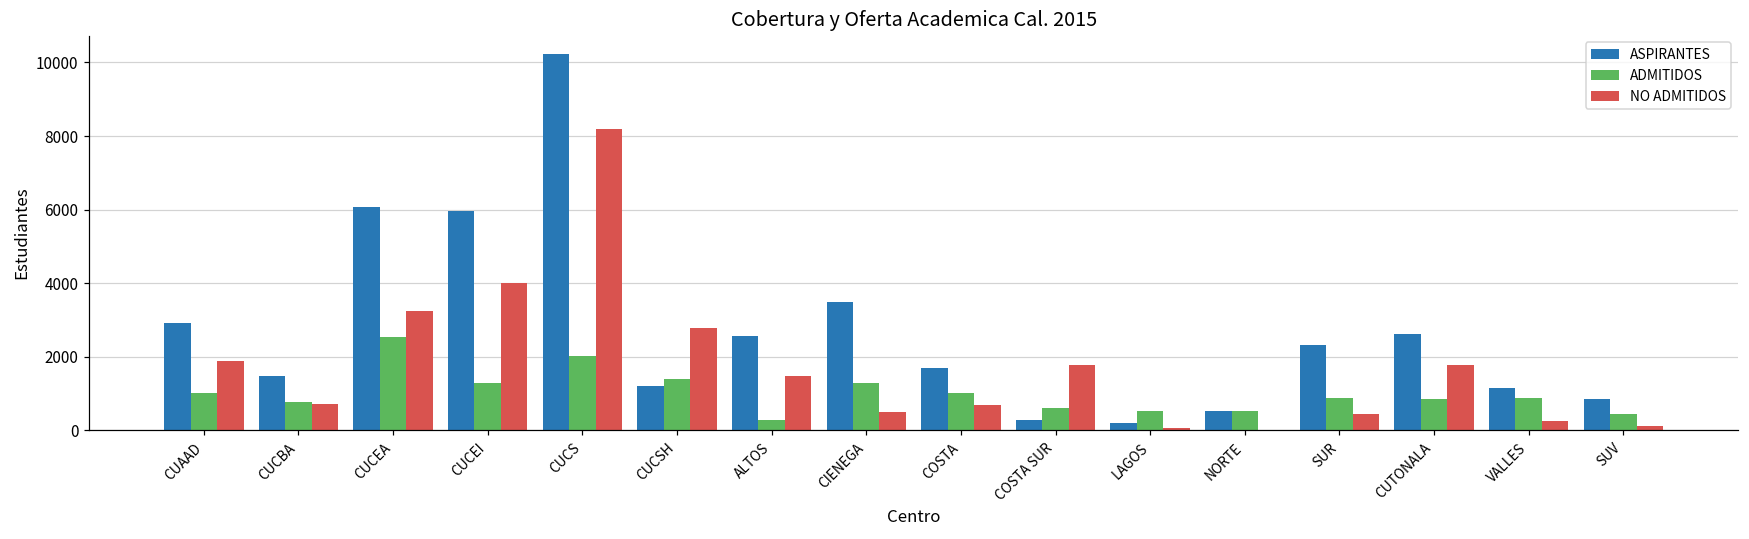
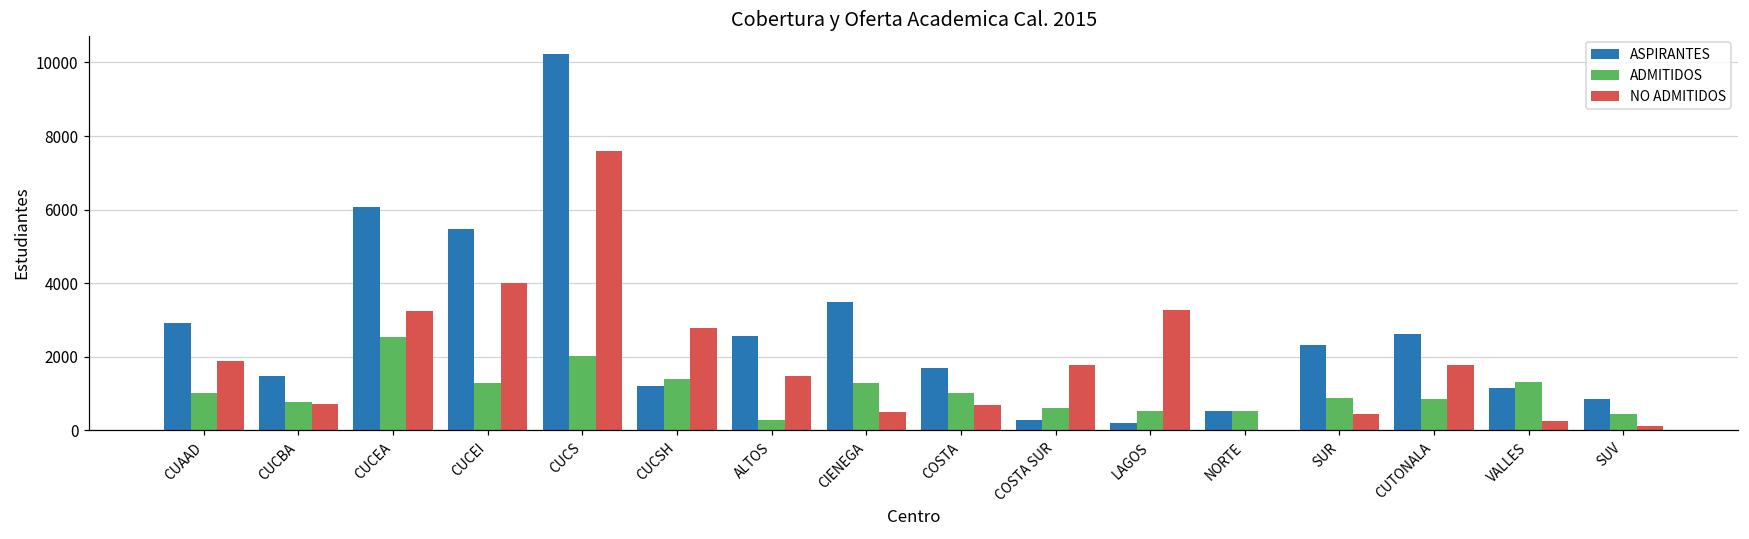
  {
    "ASPIRANTES": {
      "CUAAD": 2900,
      "CUCBA": 1500,
      "CUCEA": 6100,
-     "CUCEI": 6000,
+     "CUCEI": 5500,
      "CUCS": 10200,
      "CUCSH": 1200,
      "ALTOS": 2600,
      "CIENEGA": 3500,
      "COSTA": 1700,
      "COSTA SUR": 300,
      "LAGOS": 200,
      "NORTE": 500,
      "SUR": 2300,
      "CUTONALA": 2600,
      "VALLES": 1100,
      "SUV": 900
    },
    "ADMITIDOS": {
      "CUAAD": 1000,
      "CUCBA": 800,
      "CUCEA": 2600,
      "CUCEI": 1300,
      "CUCS": 2000,
      "CUCSH": 1400,
      "ALTOS": 300,
      "CIENEGA": 1300,
      "COSTA": 1000,
      "COSTA SUR": 600,
      "LAGOS": 500,
      "NORTE": 500,
      "SUR": 900,
      "CUTONALA": 800,
-     "VALLES": 900,
+     "VALLES": 1300,
      "SUV": 400
    },
    "NO ADMITIDOS": {
      "CUAAD": 1900,
      "CUCBA": 700,
      "CUCEA": 3200,
      "CUCEI": 4000,
-     "CUCS": 8200,
+     "CUCS": 7600,
      "CUCSH": 2800,
      "ALTOS": 1500,
      "CIENEGA": 500,
      "COSTA": 700,
      "COSTA SUR": 1800,
-     "LAGOS": 100,
+     "LAGOS": 3300,
      "NORTE": 0,
      "SUR": 400,
      "CUTONALA": 1800,
      "VALLES": 300,
      "SUV": 100
    }
  }
